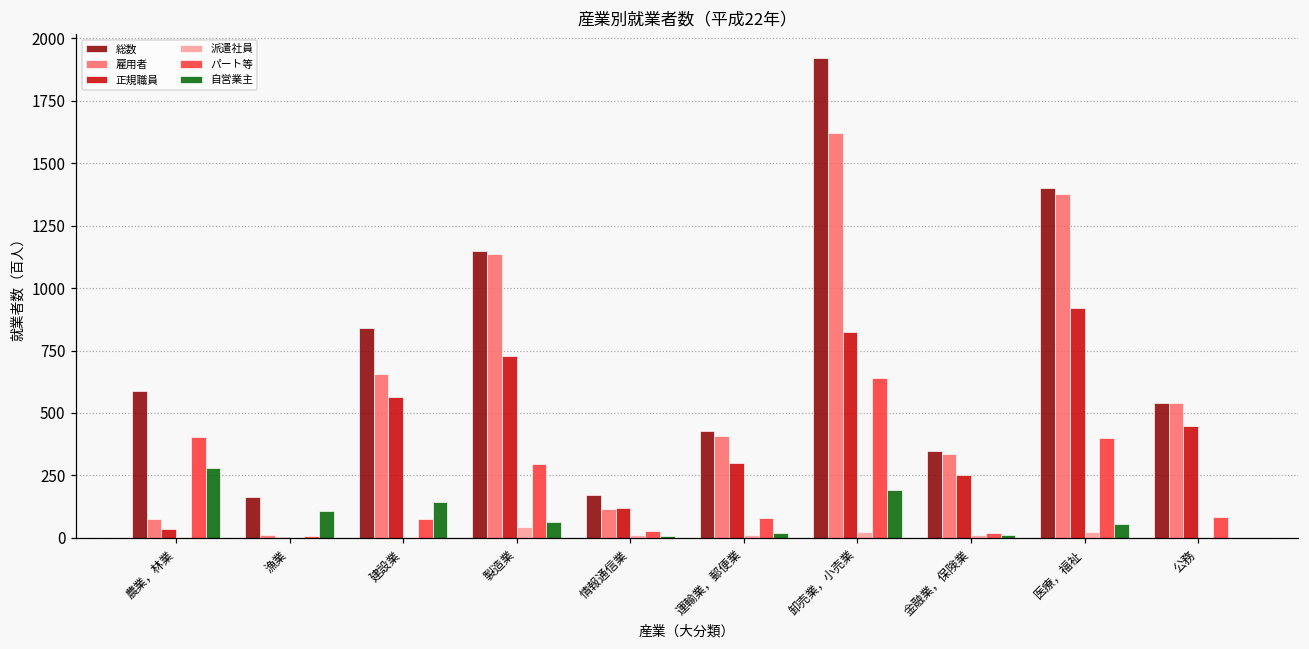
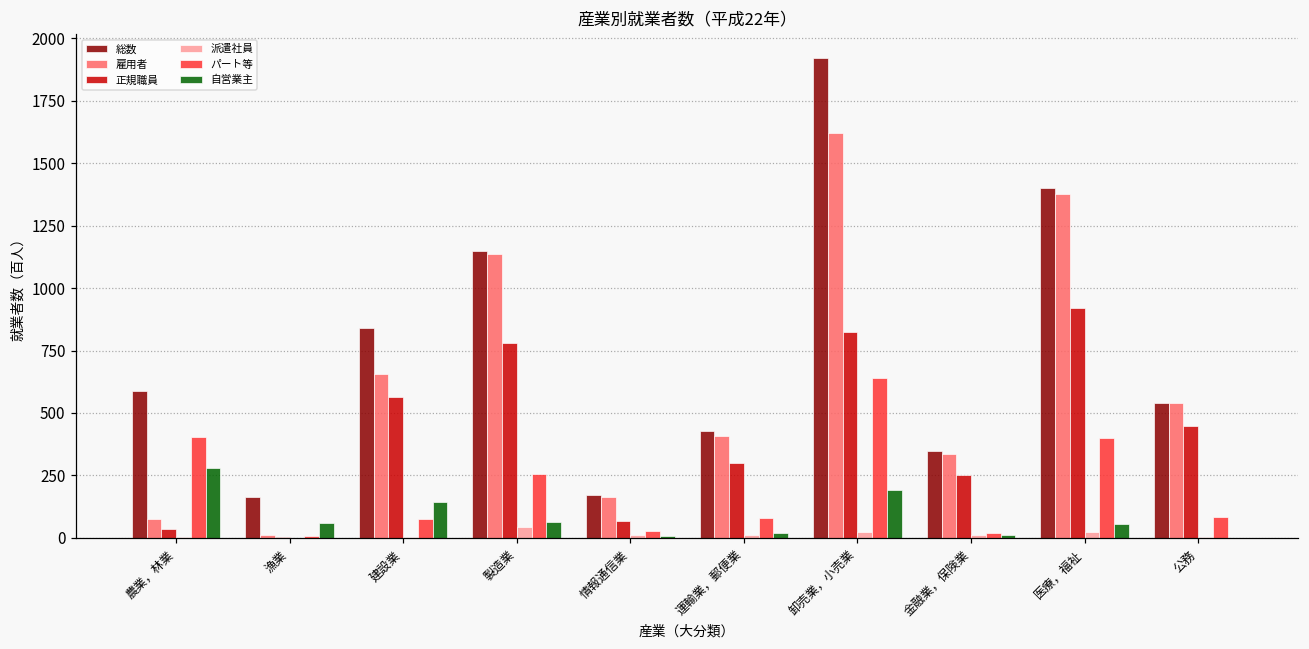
  {
    "総数": {
      "農業，林業": 590,
      "漁業": 170,
      "建設業": 840,
      "製造業": 1150,
      "情報通信業": 170,
      "運輸業，郵便業": 430,
      "卸売業，小売業": 1920,
      "金融業，保険業": 350,
      "医療，福祉": 1400,
      "公務": 540
    },
    "雇用者": {
      "農業，林業": 80,
      "建設業": 650,
      "製造業": 1140,
-     "情報通信業": 120,
+     "情報通信業": 160,
      "運輸業，郵便業": 410,
      "卸売業，小売業": 1620,
      "金融業，保険業": 330,
      "医療，福祉": 1380,
      "公務": 540
    },
    "正規職員": {
      "農業，林業": 30,
      "建設業": 560,
-     "製造業": 730,
-     "情報通信業": 120,
+     "製造業": 780,
+     "情報通信業": 70,
      "運輸業，郵便業": 300,
      "卸売業，小売業": 820,
      "金融業，保険業": 250,
      "医療，福祉": 920,
      "公務": 450
    },
    "派遣社員": {
      "製造業": 40,
      "情報通信業": 10,
      "卸売業，小売業": 20,
      "金融業，保険業": 10,
      "医療，福祉": 20
    },
    "パート等": {
      "農業，林業": 400,
      "建設業": 70,
-     "製造業": 300,
+     "製造業": 260,
      "情報通信業": 30,
      "運輸業，郵便業": 80,
      "卸売業，小売業": 640,
      "金融業，保険業": 20,
      "医療，福祉": 400,
      "公務": 90
    },
    "自営業主": {
      "農業，林業": 280,
-     "漁業": 110,
+     "漁業": 60,
      "建設業": 140,
      "製造業": 60,
      "運輸業，郵便業": 20,
      "卸売業，小売業": 190,
      "医療，福祉": 60,
      "公務": 0
    }
  }
